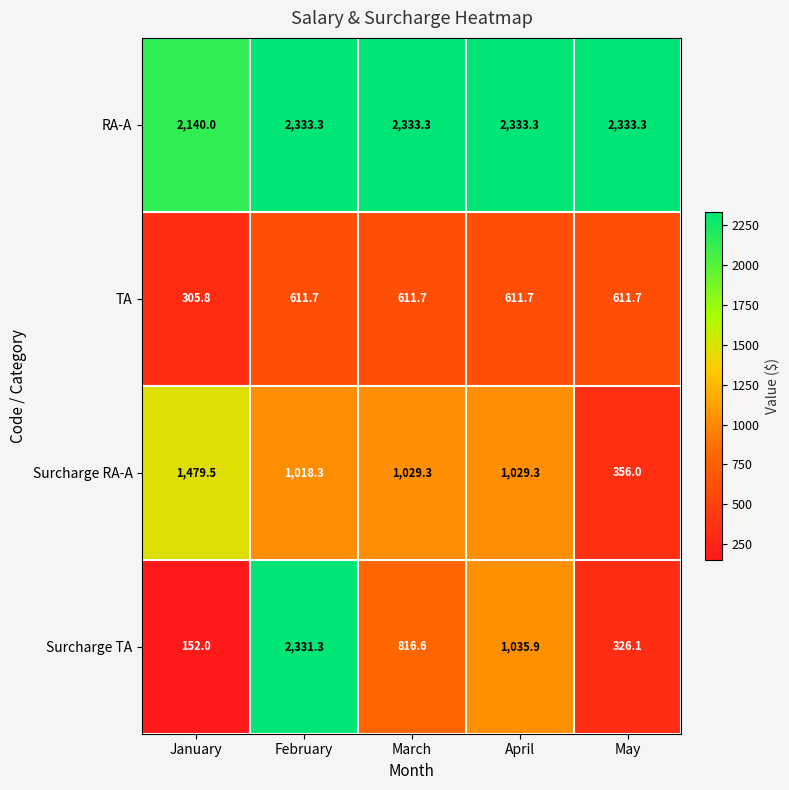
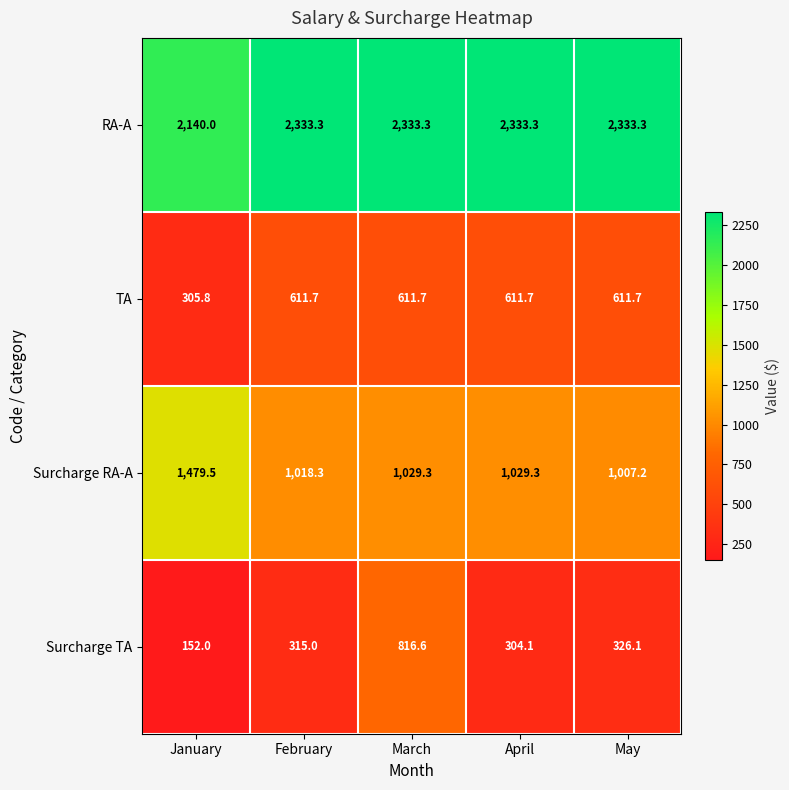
  {
    "RA-A": {
      "January": "2,140.0",
      "February": "2,333.3",
      "March": "2,333.3",
      "April": "2,333.3",
      "May": "2,333.3"
    },
    "TA": {
      "January": "305.8",
      "February": "611.7",
      "March": "611.7",
      "April": "611.7",
      "May": "611.7"
    },
    "Surcharge RA-A": {
      "January": "1,479.5",
      "February": "1,018.3",
      "March": "1,029.3",
      "April": "1,029.3",
-     "May": "356.0"
+     "May": "1,007.2"
    },
    "Surcharge TA": {
      "January": "152.0",
-     "February": "2,331.3",
+     "February": "315.0",
      "March": "816.6",
-     "April": "1,035.9",
+     "April": "304.1",
      "May": "326.1"
    }
  }
